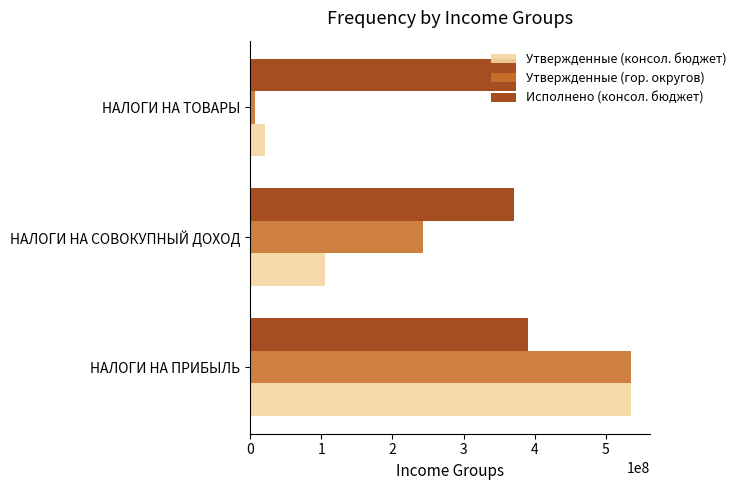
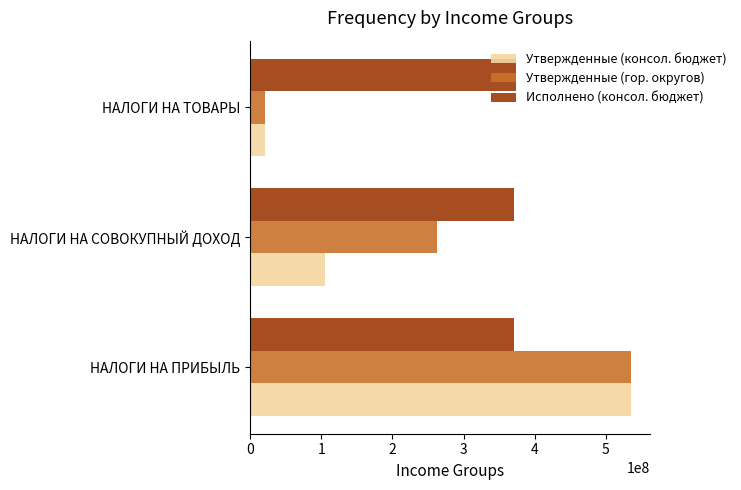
  {
    "Утвержденные (консол. бюджет)": {
      "НАЛОГИ НА ТОВАРЫ": 20000000,
      "НАЛОГИ НА СОВОКУПНЫЙ ДОХОД": 100000000,
      "НАЛОГИ НА ПРИБЫЛЬ": 540000000
    },
    "Утвержденные (гор. округов)": {
-     "НАЛОГИ НА ТОВАРЫ": 10000000,
-     "НАЛОГИ НА СОВОКУПНЫЙ ДОХОД": 240000000,
+     "НАЛОГИ НА ТОВАРЫ": 20000000,
+     "НАЛОГИ НА СОВОКУПНЫЙ ДОХОД": 260000000,
      "НАЛОГИ НА ПРИБЫЛЬ": 540000000
    },
    "Исполнено (консол. бюджет)": {
      "НАЛОГИ НА ТОВАРЫ": 370000000,
      "НАЛОГИ НА СОВОКУПНЫЙ ДОХОД": 370000000,
-     "НАЛОГИ НА ПРИБЫЛЬ": 390000000
+     "НАЛОГИ НА ПРИБЫЛЬ": 370000000
    }
  }
